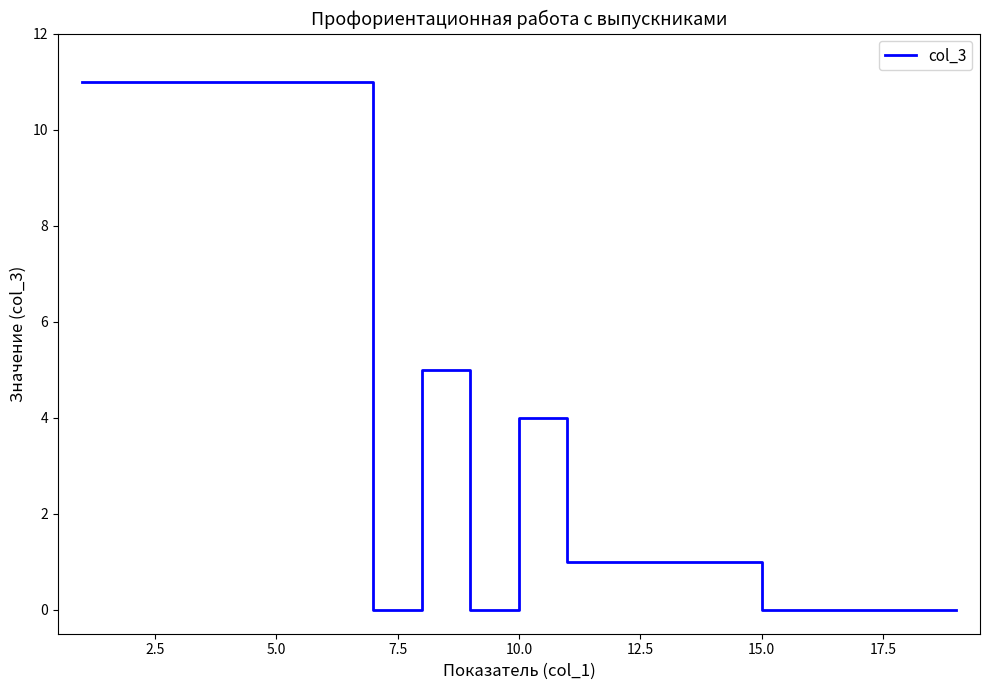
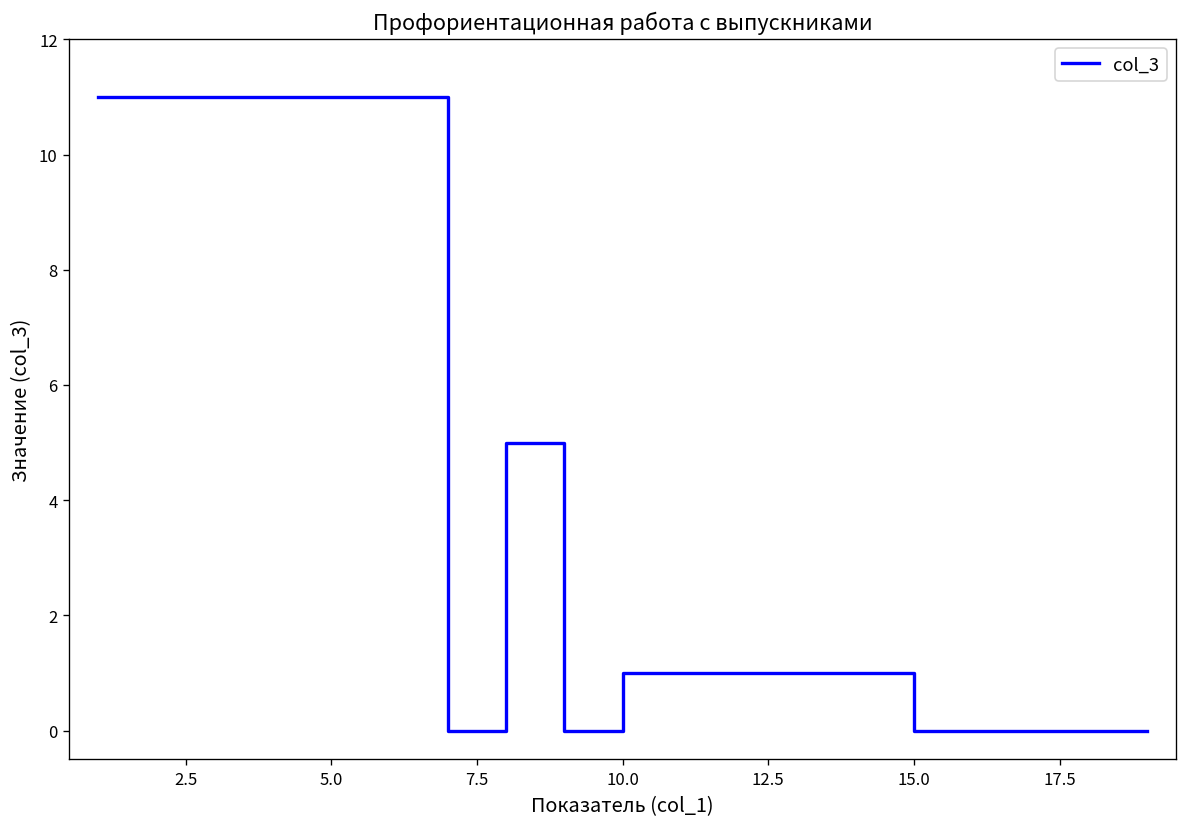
  {
    "5.0": 11,
-   "10.0": 4,
+   "10.0": 1,
    "15.0": 0
  }
